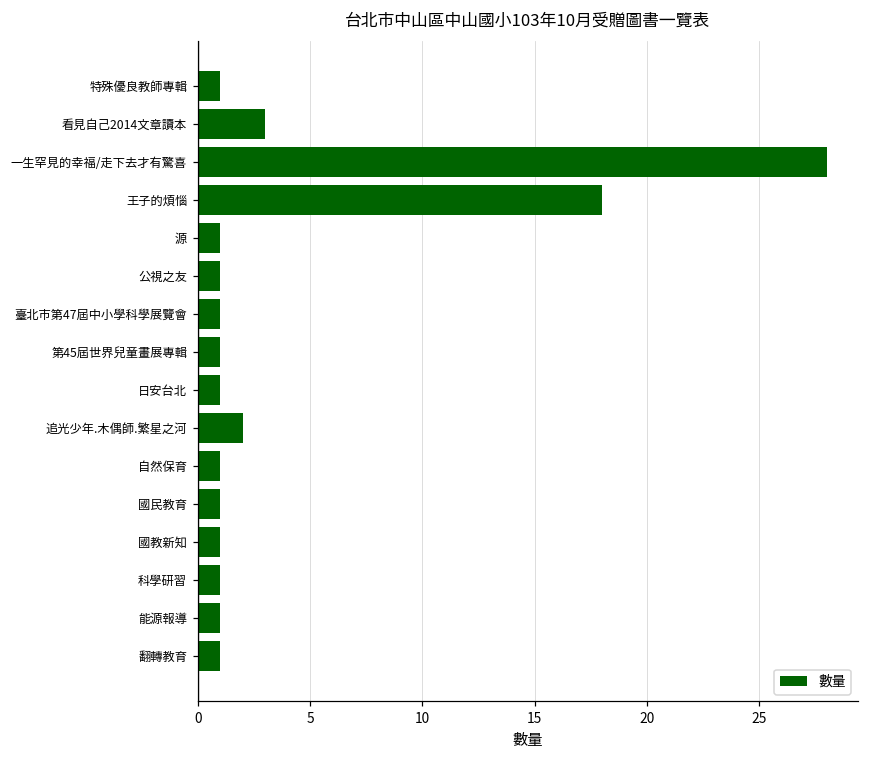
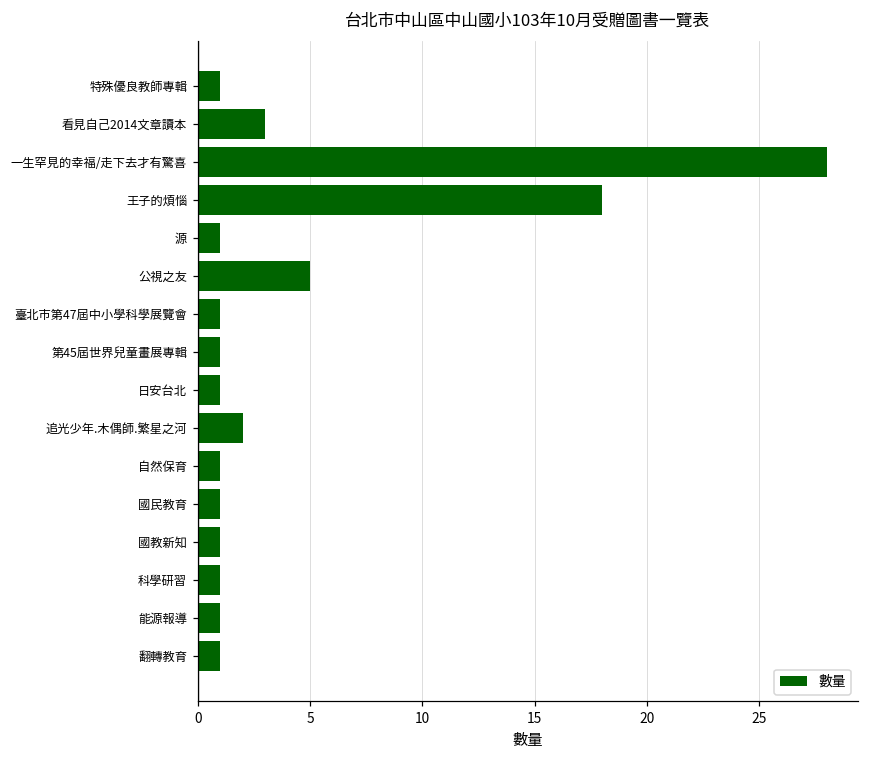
  {
    "特殊優良教師專輯": 1,
    "看見自己2014文章讀本": 3,
    "一生罕見的幸福/走下去才有驚喜": 28,
    "王子的煩惱": 18,
    "源": 1,
-   "公視之友": 1,
+   "公視之友": 5,
    "臺北市第47屆中小學科學展覽會": 1,
    "第45屆世界兒童畫展專輯": 1,
    "日安台北": 1,
    "追光少年.木偶師.繁星之河": 2,
    "自然保育": 1,
    "國民教育": 1,
    "國教新知": 1,
    "科學研習": 1,
    "能源報導": 1,
    "翻轉教育": 1
  }
